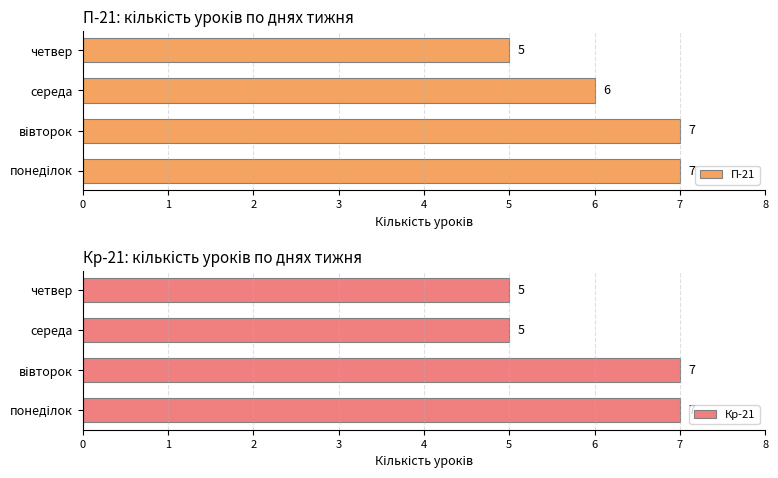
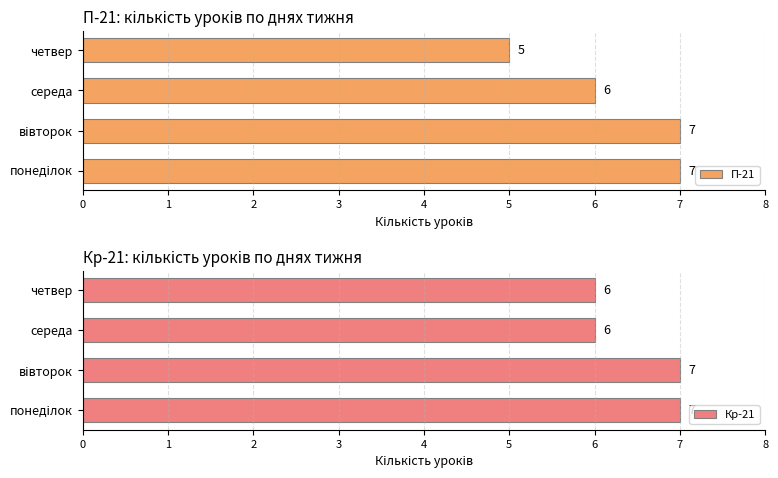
  {
    "П-21: кількість уроків по днях тижня": {
      "четвер": 5,
      "середа": 6,
      "вівторок": 7,
      "понеділок": 7
    },
    "Кр-21: кількість уроків по днях тижня": {
-     "четвер": 5,
-     "середа": 5,
+     "четвер": 6,
+     "середа": 6,
      "вівторок": 7
    }
  }
